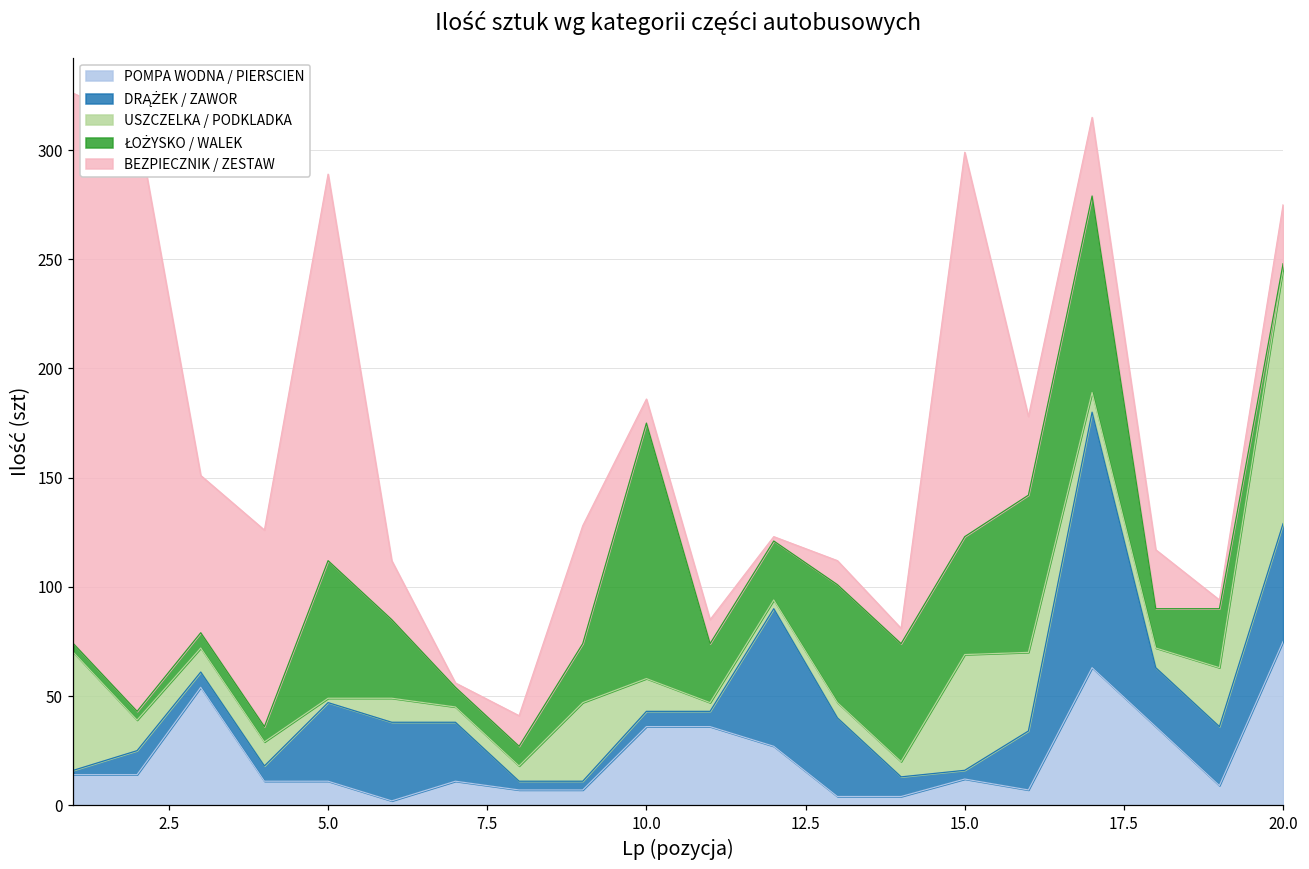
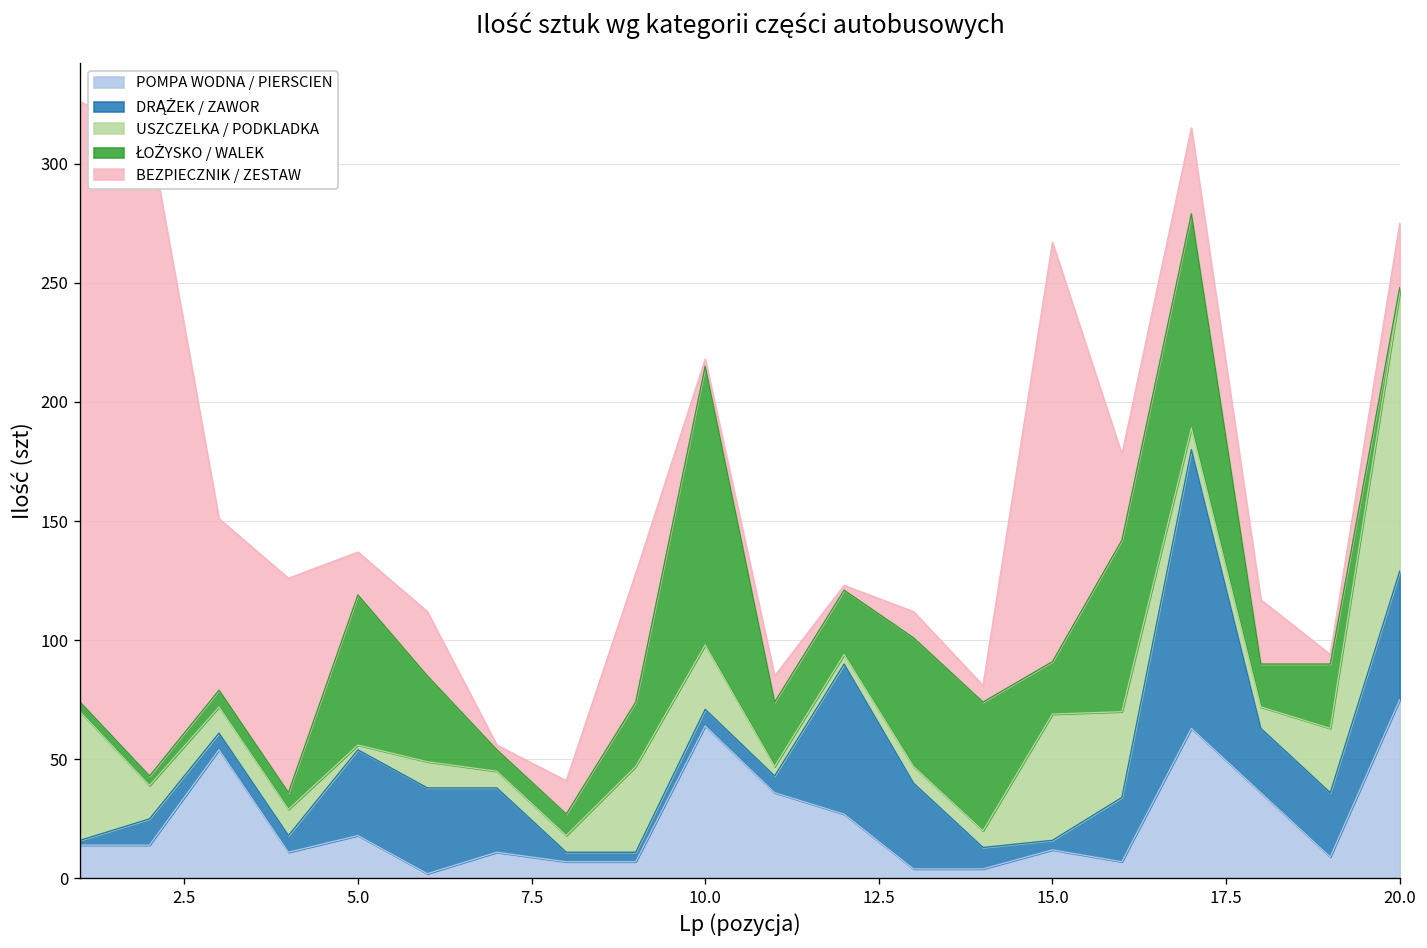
  {
    "POMPA WODNA / PIERSCIEN": {
-     "5.0": 11,
-     "10.0": 36,
+     "5.0": 18,
+     "10.0": 64,
      "15.0": 12,
      "20.0": 75
    },
    "DRĄŻEK / ZAWOR": {
      "5.0": 36,
      "10.0": 7,
      "15.0": 4,
      "20.0": 54
    },
    "USZCZELKA / PODKLADKA": {
      "5.0": 2,
-     "10.0": 15,
+     "10.0": 27,
      "15.0": 53,
      "20.0": 117
    },
    "ŁOŻYSKO / WALEK": {
      "5.0": 63,
      "10.0": 117,
-     "15.0": 54,
+     "15.0": 22,
      "20.0": 2
    },
    "BEZPIECZNIK / ZESTAW": {
-     "5.0": 177,
-     "10.0": 11,
+     "5.0": 18,
+     "10.0": 3,
      "15.0": 176,
      "20.0": 27
    }
  }
